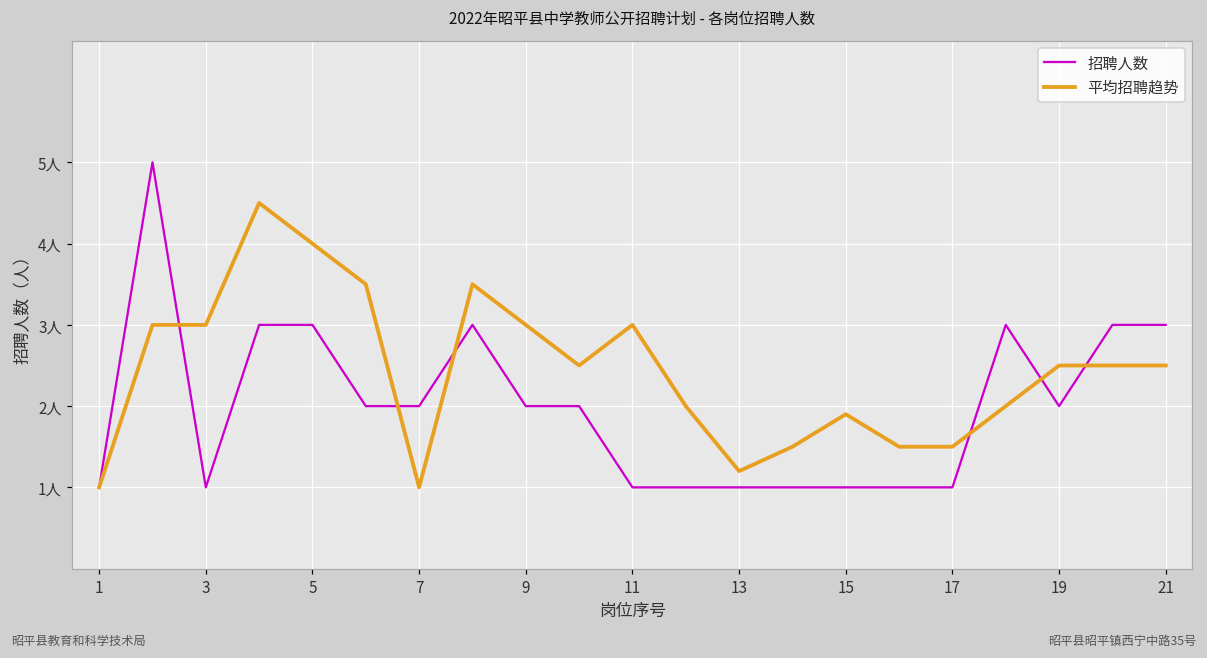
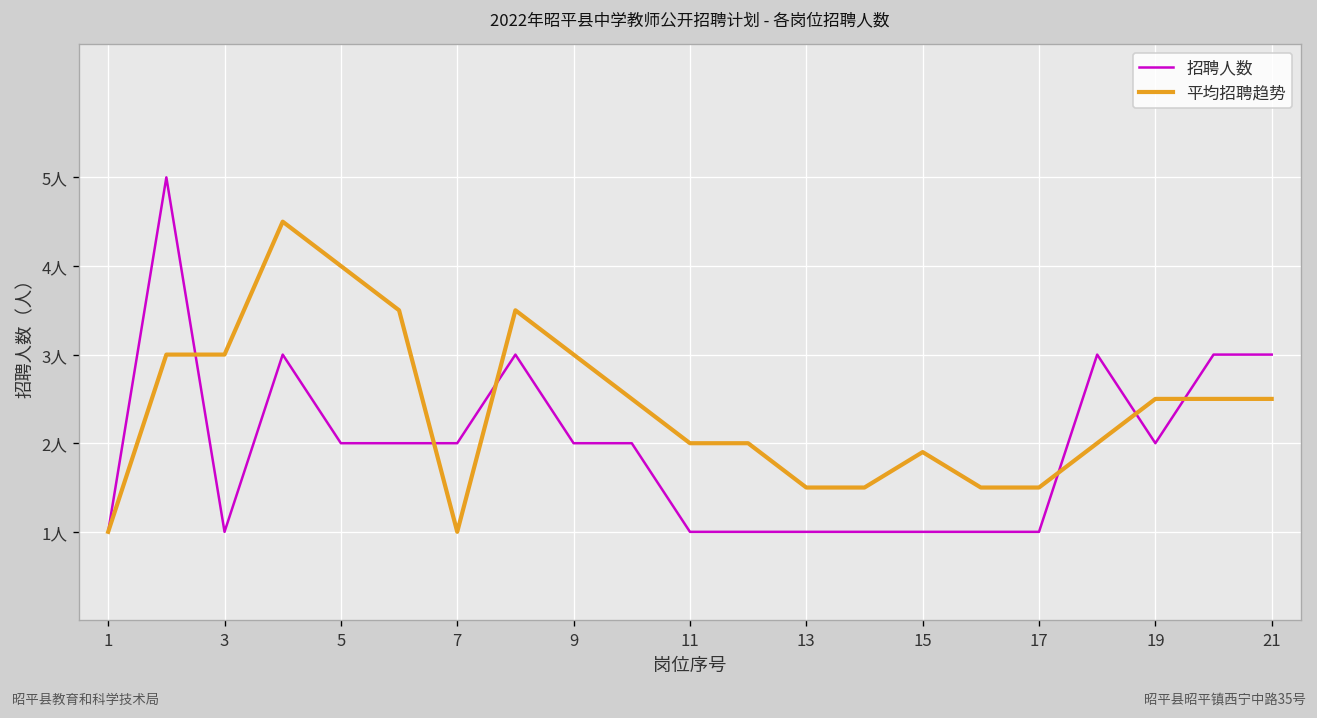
  {
    "招聘人数": {
      "3": "1人",
-     "5": "3人",
+     "5": "2人",
      "7": "2人",
      "9": "2人",
      "11": "1人",
      "13": "1人",
      "15": "1人",
      "17": "1人",
      "19": "2人",
      "21": "3人"
    },
    "平均招聘趋势": {
      "3": "3.0人",
      "5": "4.0人",
      "7": "1.0人",
      "9": "3.0人",
-     "11": "3人",
-     "13": "1.2人",
+     "11": "2人",
+     "13": "1.5人",
      "15": "1.9人",
      "17": "1.5人",
      "19": "2.5人",
      "21": "2.5人"
    }
  }
